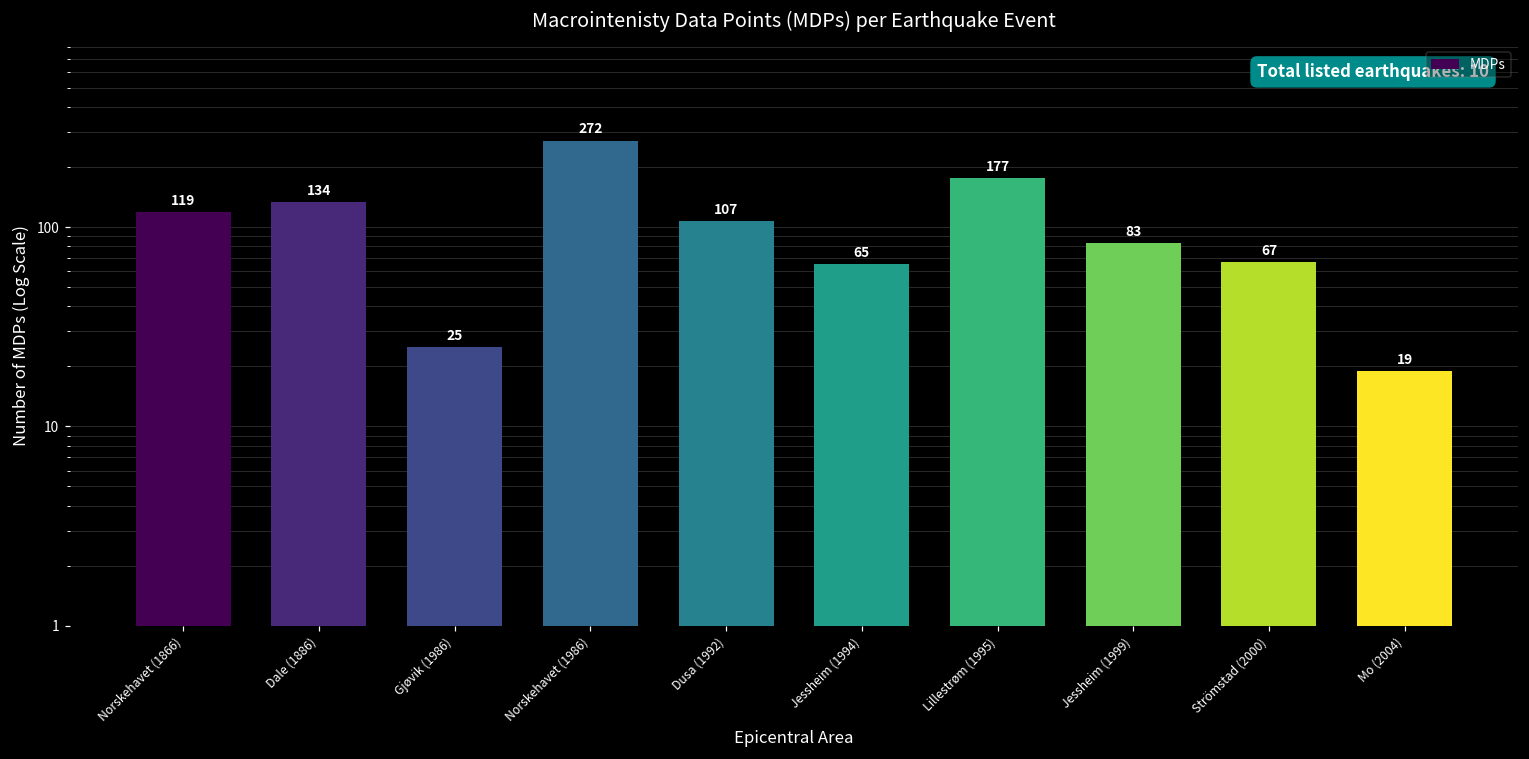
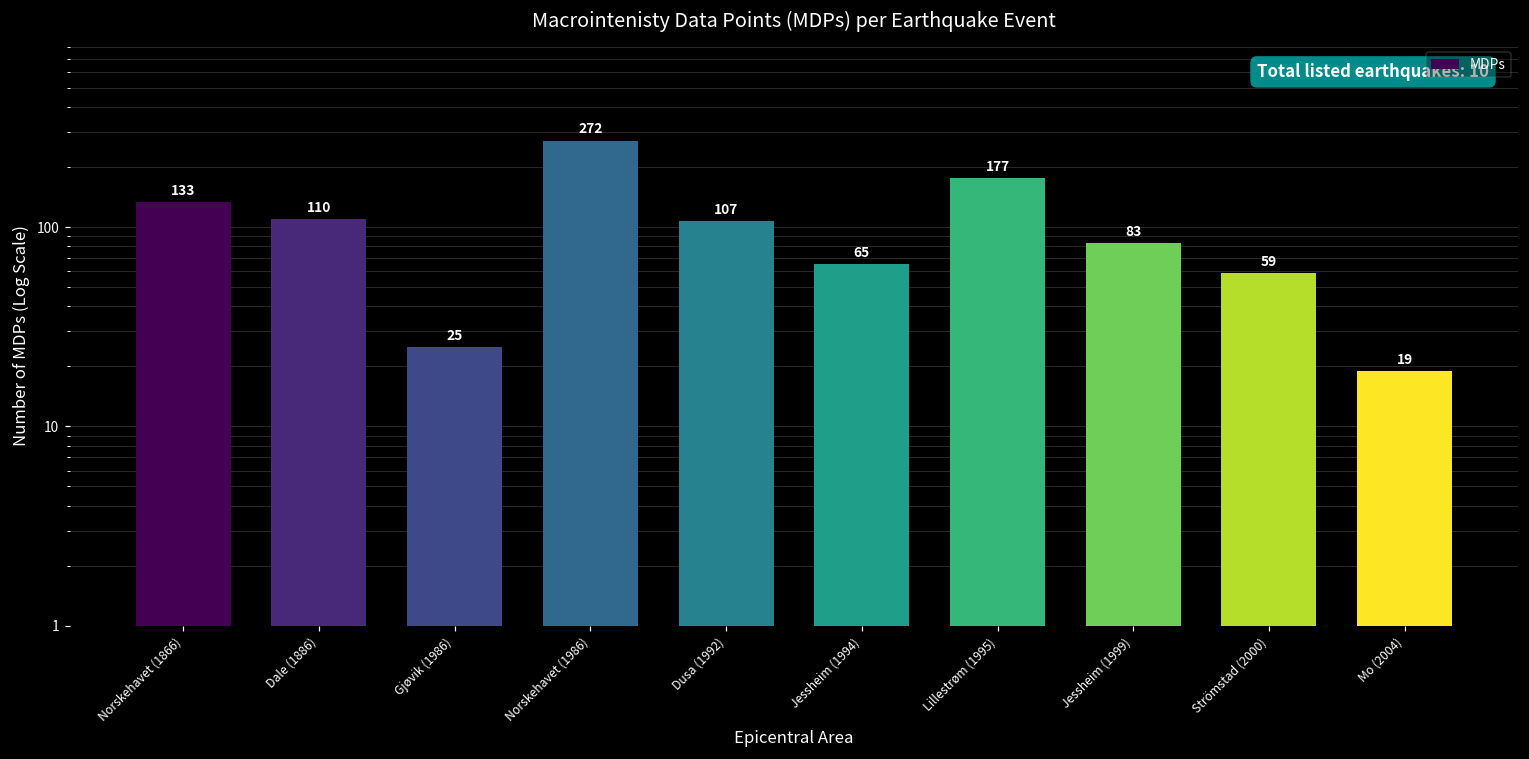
  {
-   "Norskehavet (1866)": 119,
-   "Dale (1886)": 134,
+   "Norskehavet (1866)": 133,
+   "Dale (1886)": 110,
    "Gjøvik (1986)": 25,
    "Norskehavet (1986)": 272,
    "Dusa (1992)": 107,
    "Jessheim (1994)": 65,
    "Lillestrøm (1995)": 177,
    "Jessheim (1999)": 83,
-   "Strömstad (2000)": 67,
+   "Strömstad (2000)": 59,
    "Mo (2004)": 19
  }
